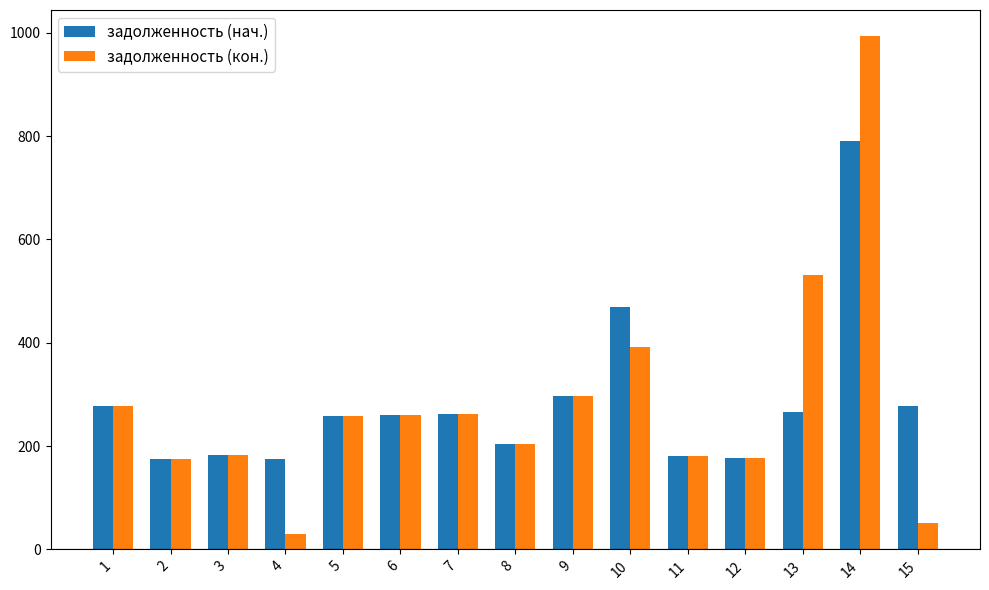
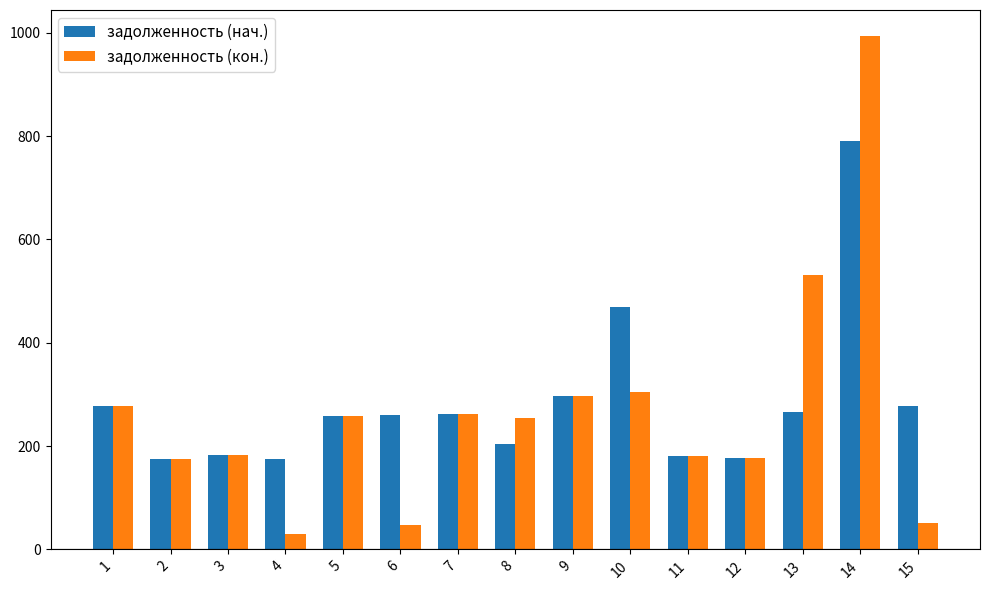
  {
    "задолженность (нач.)": {
      "1": 280,
      "2": 180,
      "3": 180,
      "4": 180,
      "5": 260,
      "6": 260,
      "7": 260,
      "8": 200,
      "9": 300,
      "10": 470,
      "11": 180,
      "12": 180,
      "13": 270,
      "14": 790,
      "15": 280
    },
    "задолженность (кон.)": {
      "1": 280,
      "2": 180,
      "3": 180,
      "4": 30,
      "5": 260,
-     "6": 260,
+     "6": 50,
      "7": 260,
-     "8": 200,
+     "8": 250,
      "9": 300,
-     "10": 390,
+     "10": 310,
      "11": 180,
      "12": 180,
      "13": 530,
      "14": 990,
      "15": 50
    }
  }
